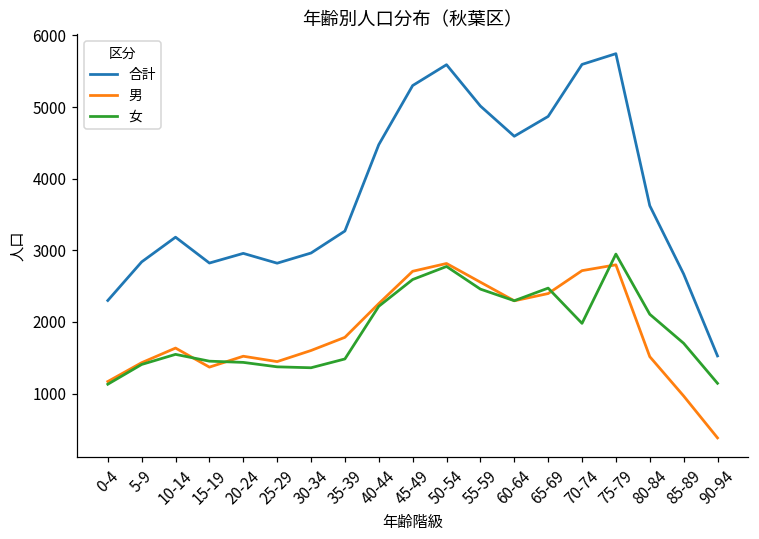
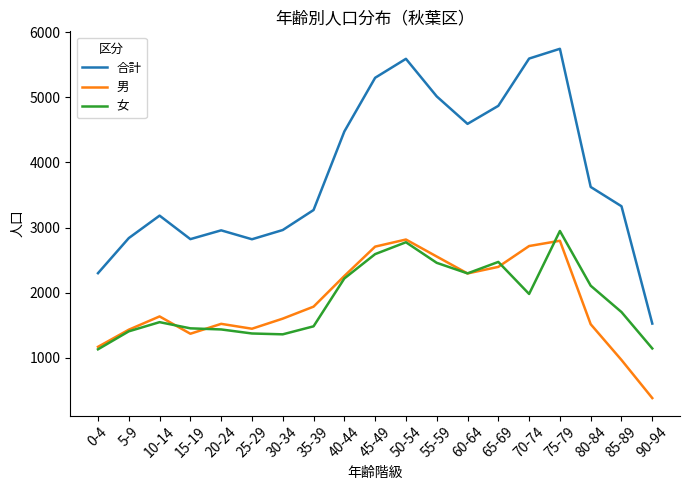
  {
    "合計": {
      "0-4": 2300,
      "5-9": 2800,
      "10-14": 3200,
      "15-19": 2800,
      "20-24": 3000,
      "25-29": 2800,
      "30-34": 3000,
      "35-39": 3300,
      "40-44": 4500,
      "45-49": 5300,
      "50-54": 5600,
      "55-59": 5000,
      "60-64": 4600,
      "65-69": 4900,
      "70-74": 5600,
      "75-79": 5700,
      "80-84": 3600,
-     "85-89": 2700,
+     "85-89": 3300,
      "90-94": 1500
    },
    "男": {
      "10-14": 1600,
      "15-19": 1400,
      "20-24": 1500,
      "25-29": 1400,
      "30-34": 1600,
      "35-39": 1800,
      "45-49": 2700,
      "50-54": 2800,
      "55-59": 2600,
      "65-69": 2400,
      "70-74": 2700,
      "75-79": 2800,
      "80-84": 1500,
      "85-89": 1000,
      "90-94": 400
    },
    "女": {
      "10-14": 1500,
      "15-19": 1500,
      "20-24": 1400,
      "25-29": 1400,
      "30-34": 1400,
      "35-39": 1500,
      "45-49": 2600,
      "50-54": 2800,
      "55-59": 2500,
      "65-69": 2500,
      "70-74": 2000,
      "75-79": 2900,
      "80-84": 2100,
      "85-89": 1700,
      "90-94": 1100
    }
  }
